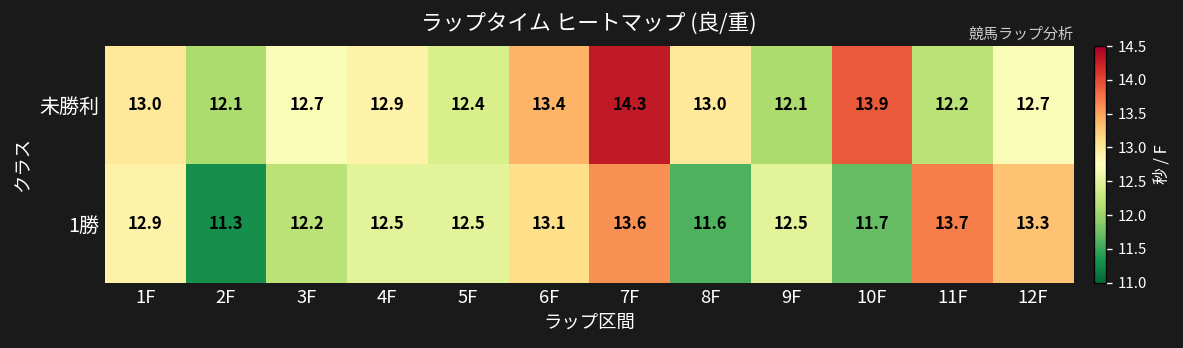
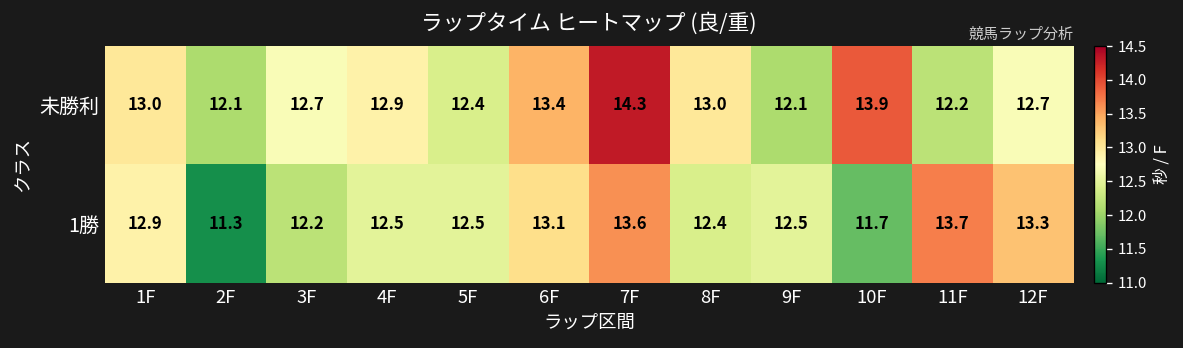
  {
    "未勝利": {
      "1F": 13.0,
      "2F": 12.1,
      "3F": 12.7,
      "4F": 12.9,
      "5F": 12.4,
      "6F": 13.4,
      "7F": 14.3,
      "8F": 13.0,
      "9F": 12.1,
      "10F": 13.9,
      "11F": 12.2,
      "12F": 12.7
    },
    "1勝": {
      "1F": 12.9,
      "2F": 11.3,
      "3F": 12.2,
      "4F": 12.5,
      "5F": 12.5,
      "6F": 13.1,
      "7F": 13.6,
-     "8F": 11.6,
+     "8F": 12.4,
      "9F": 12.5,
      "10F": 11.7,
      "11F": 13.7,
      "12F": 13.3
    }
  }
